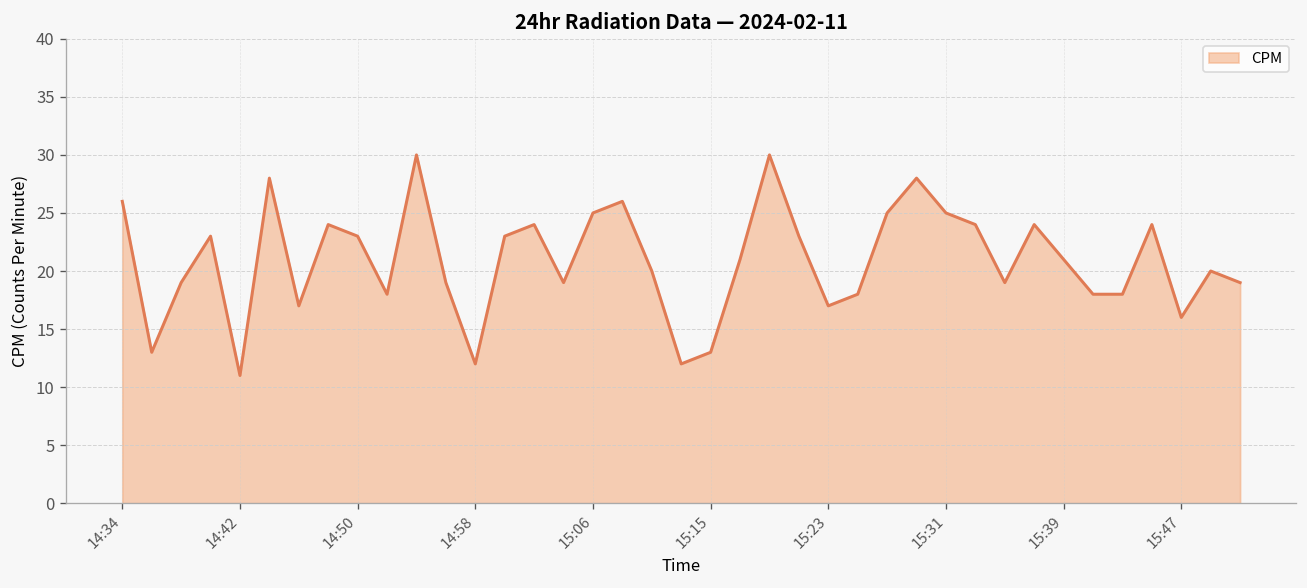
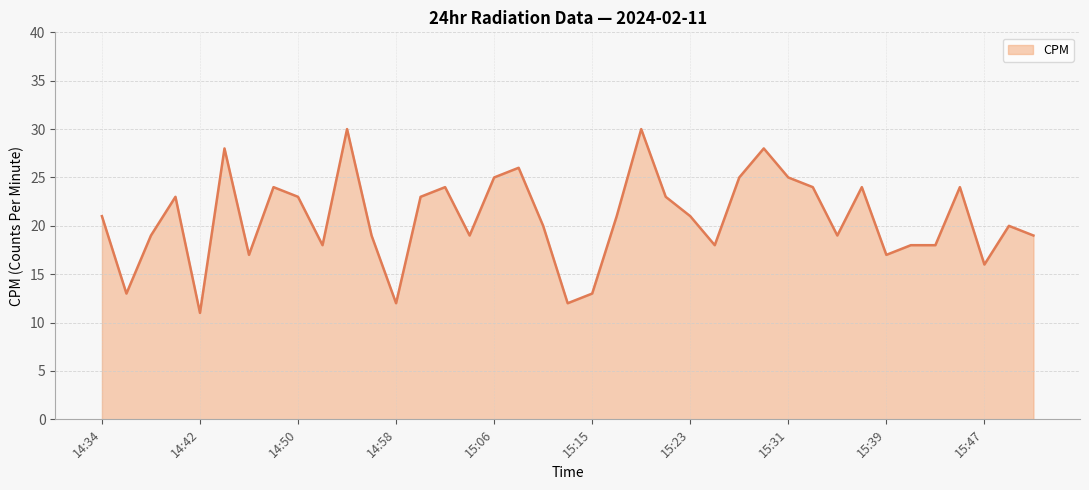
  {
-   "14:34": 26,
+   "14:34": 21,
    "14:42": 11,
    "14:50": 23,
    "14:58": 12,
    "15:06": 25,
    "15:15": 13,
-   "15:23": 17,
+   "15:23": 21,
    "15:31": 25,
-   "15:39": 21,
+   "15:39": 17,
    "15:47": 16
  }
